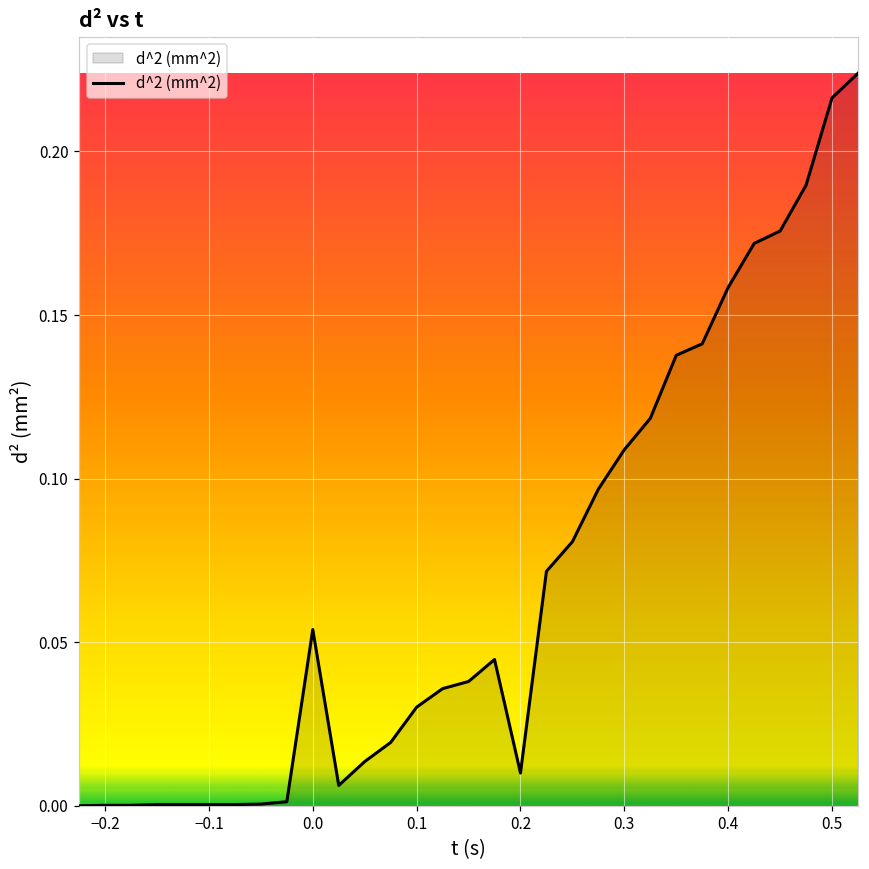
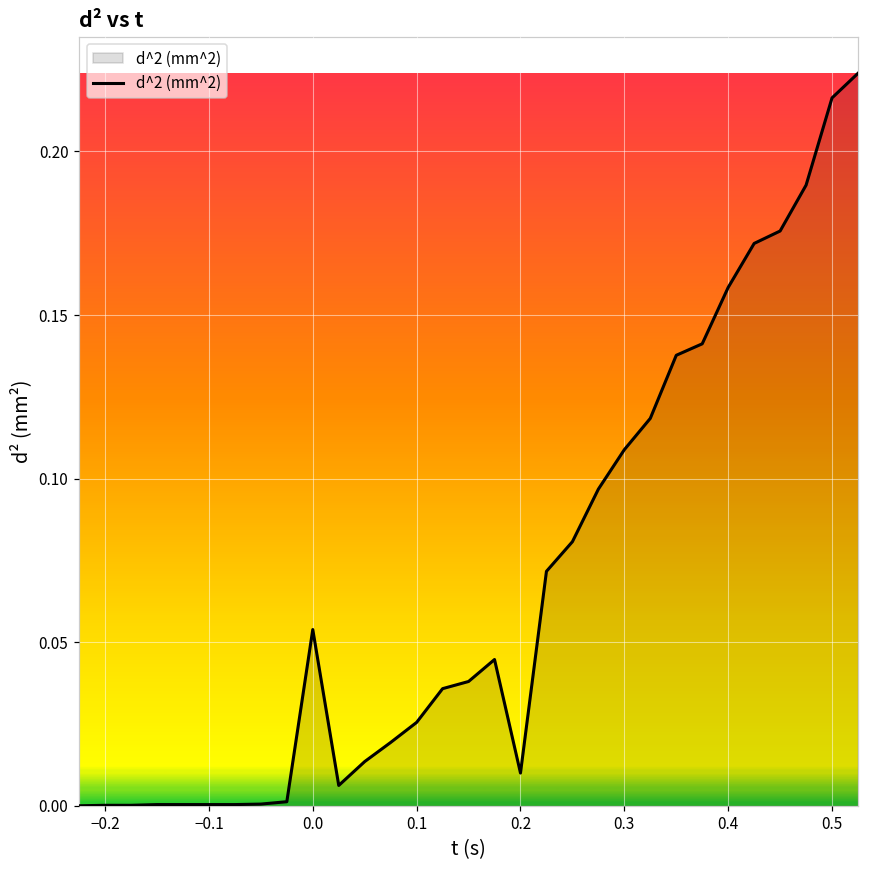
  {
    "−0.2": 0.000,
    "−0.1": 0.000,
    "0.0": 0.054,
-   "0.1": 0.030,
+   "0.1": 0.025,
    "0.2": 0.010,
    "0.3": 0.109,
    "0.4": 0.158,
    "0.5": 0.216
  }
